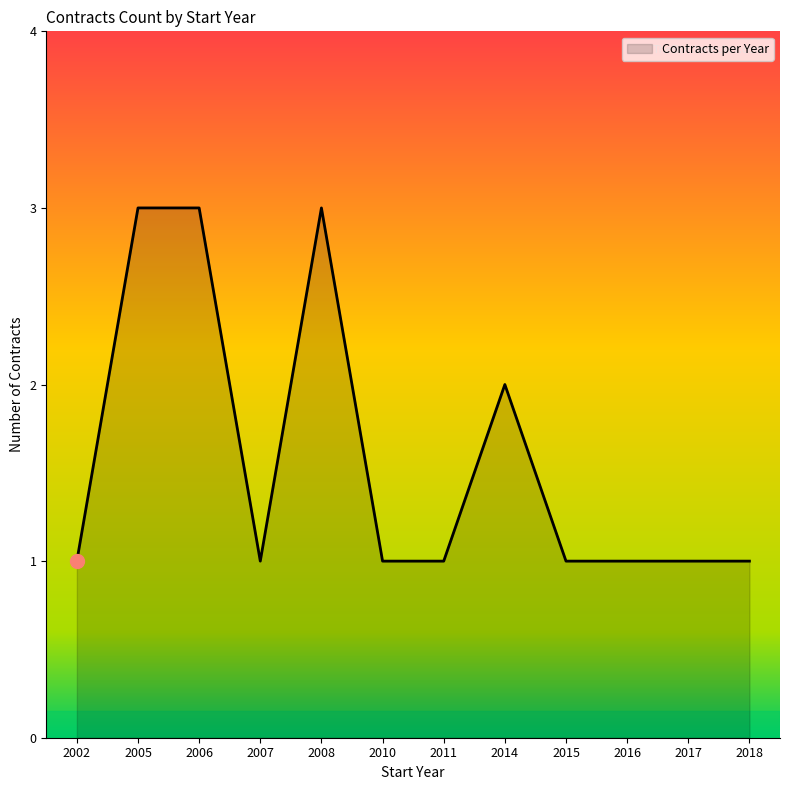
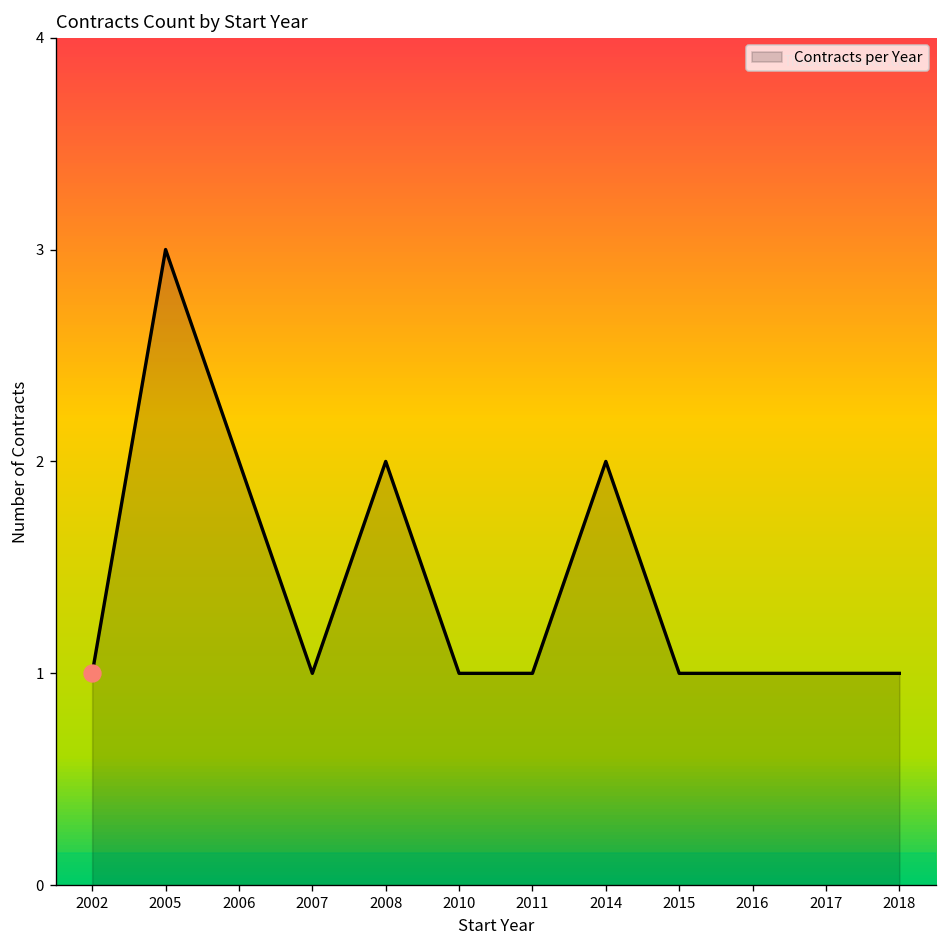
  {
    "Contracts per Year": {
      "2005": 3,
-     "2006": 3,
+     "2006": 2,
      "2007": 1,
-     "2008": 3,
+     "2008": 2,
      "2010": 1,
      "2011": 1,
      "2014": 2,
      "2015": 1,
      "2016": 1,
      "2017": 1,
      "2018": 1
    }
  }
